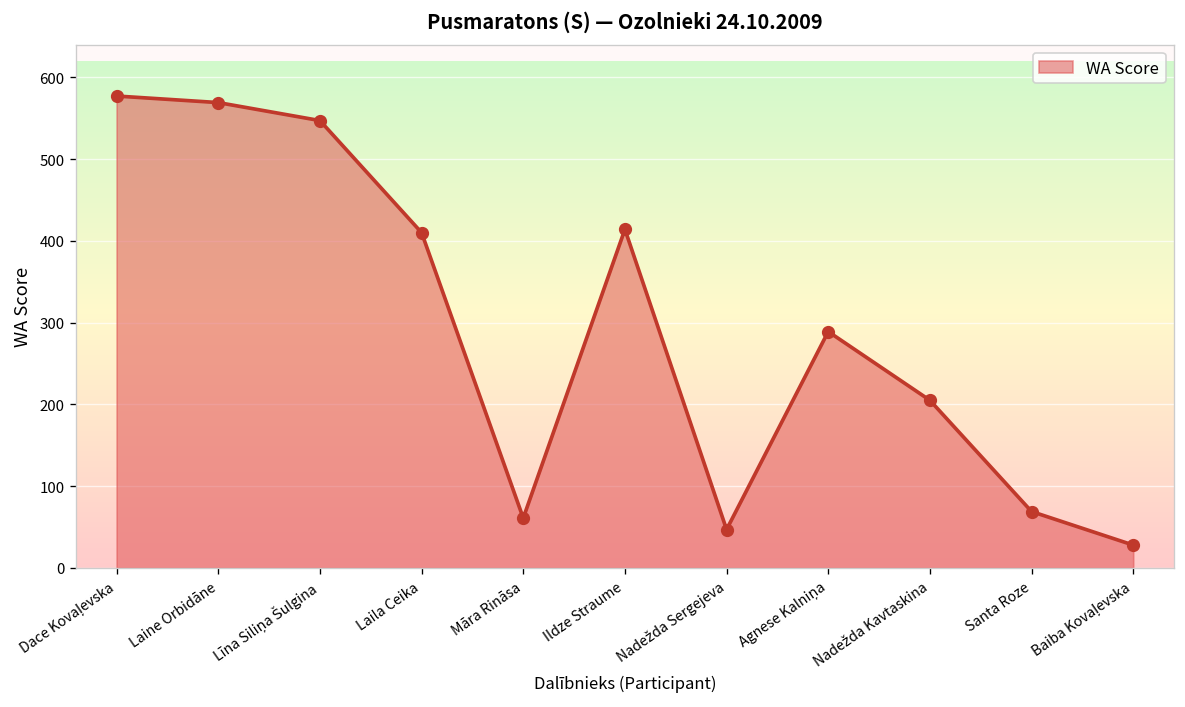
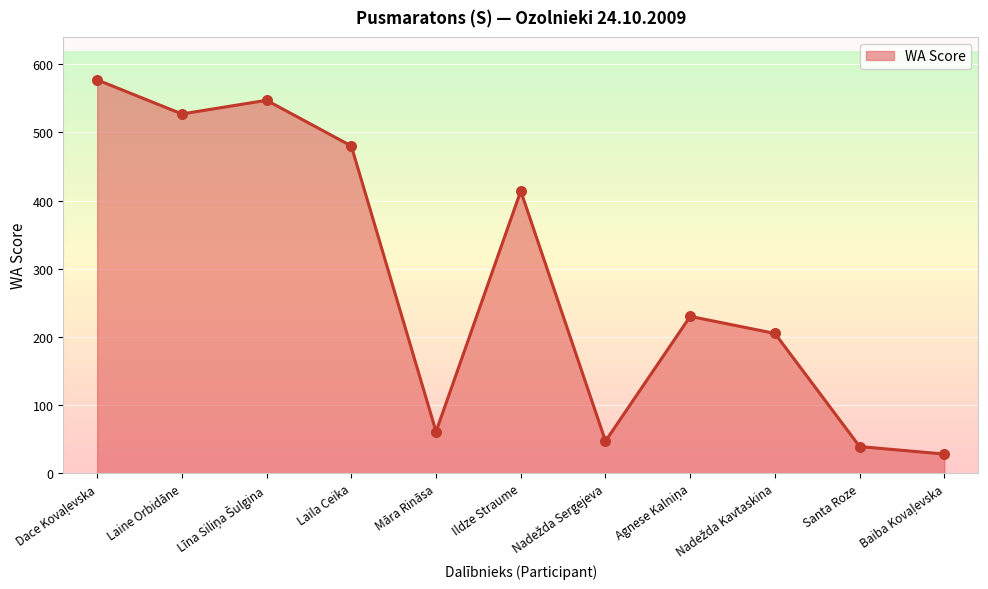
  {
    "Dace Kovaļevska": 580,
-   "Laine Orbidāne": 570,
+   "Laine Orbidāne": 530,
    "Līna Siliņa Šulgina": 550,
-   "Laila Ceika": 410,
+   "Laila Ceika": 480,
    "Māra Rināsa": 60,
    "Ildze Straume": 410,
    "Nadežda Sergejeva": 50,
-   "Agnese Kalniņa": 290,
+   "Agnese Kalniņa": 230,
    "Nadežda Kavtaskina": 210,
-   "Santa Roze": 70,
+   "Santa Roze": 40,
    "Baiba Kovaļevska": 30
  }
